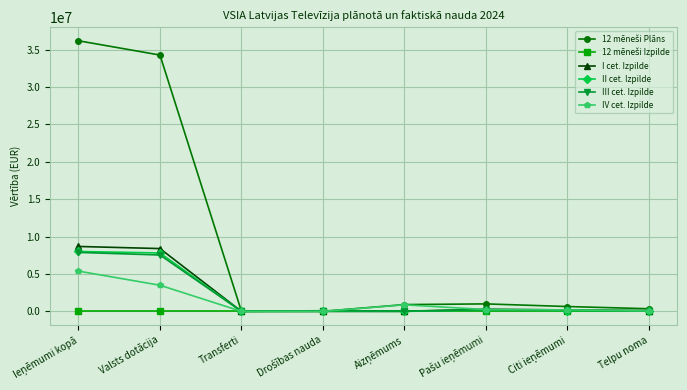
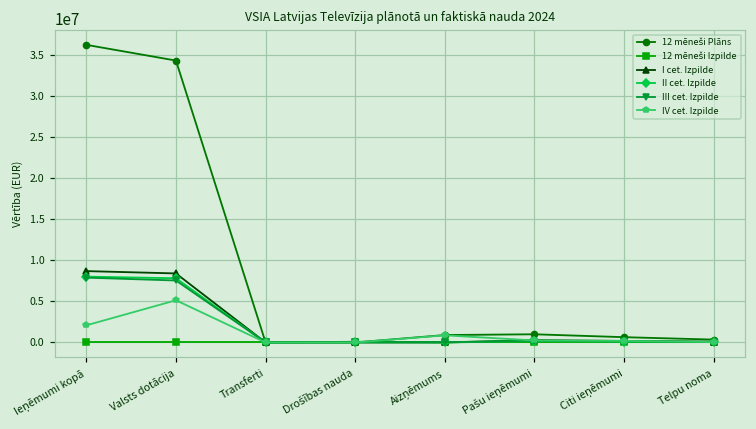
  {
    "IV cet. Izpilde": {
-     "Ieņēmumi kopā": 5000000,
-     "Valsts dotācija": 3000000
+     "Ieņēmumi kopā": 2000000,
+     "Valsts dotācija": 5000000
    }
  }
